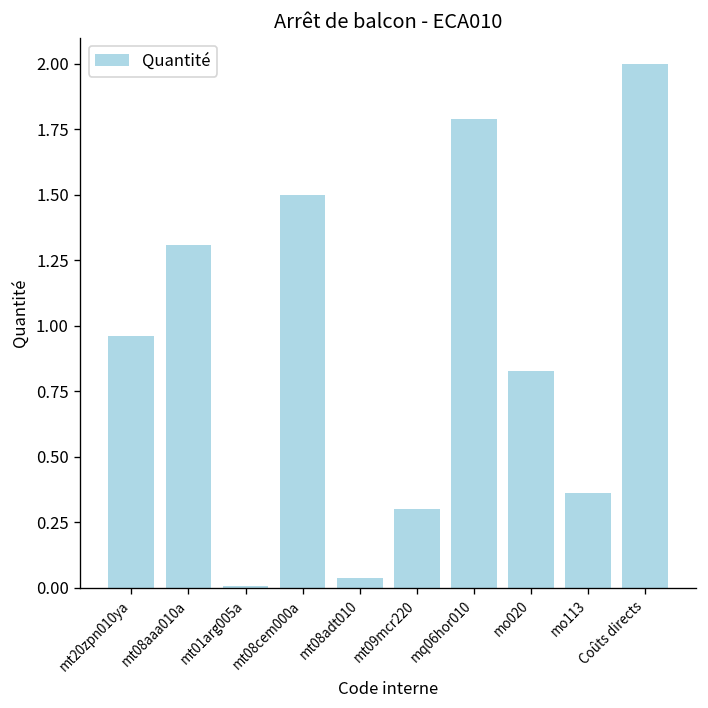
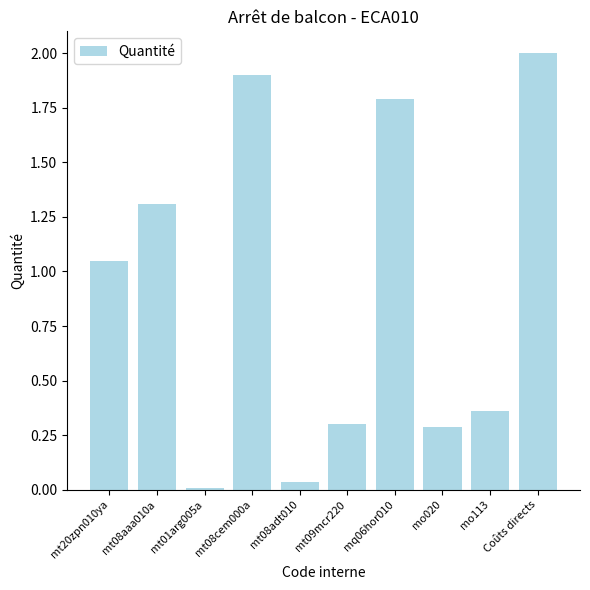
  {
-   "mt20zpn010ya": 0.96,
+   "mt20zpn010ya": 1.05,
    "mt08aaa010a": 1.31,
-   "mt08cem000a": 1.5,
+   "mt08cem000a": 1.9,
    "mt08adt010": 0.04,
    "mt09mcr220": 0.30,
    "mq06hor010": 1.79,
-   "mo020": 0.83,
+   "mo020": 0.29,
    "mo113": 0.36,
    "Coûts directs": 2.00
  }
